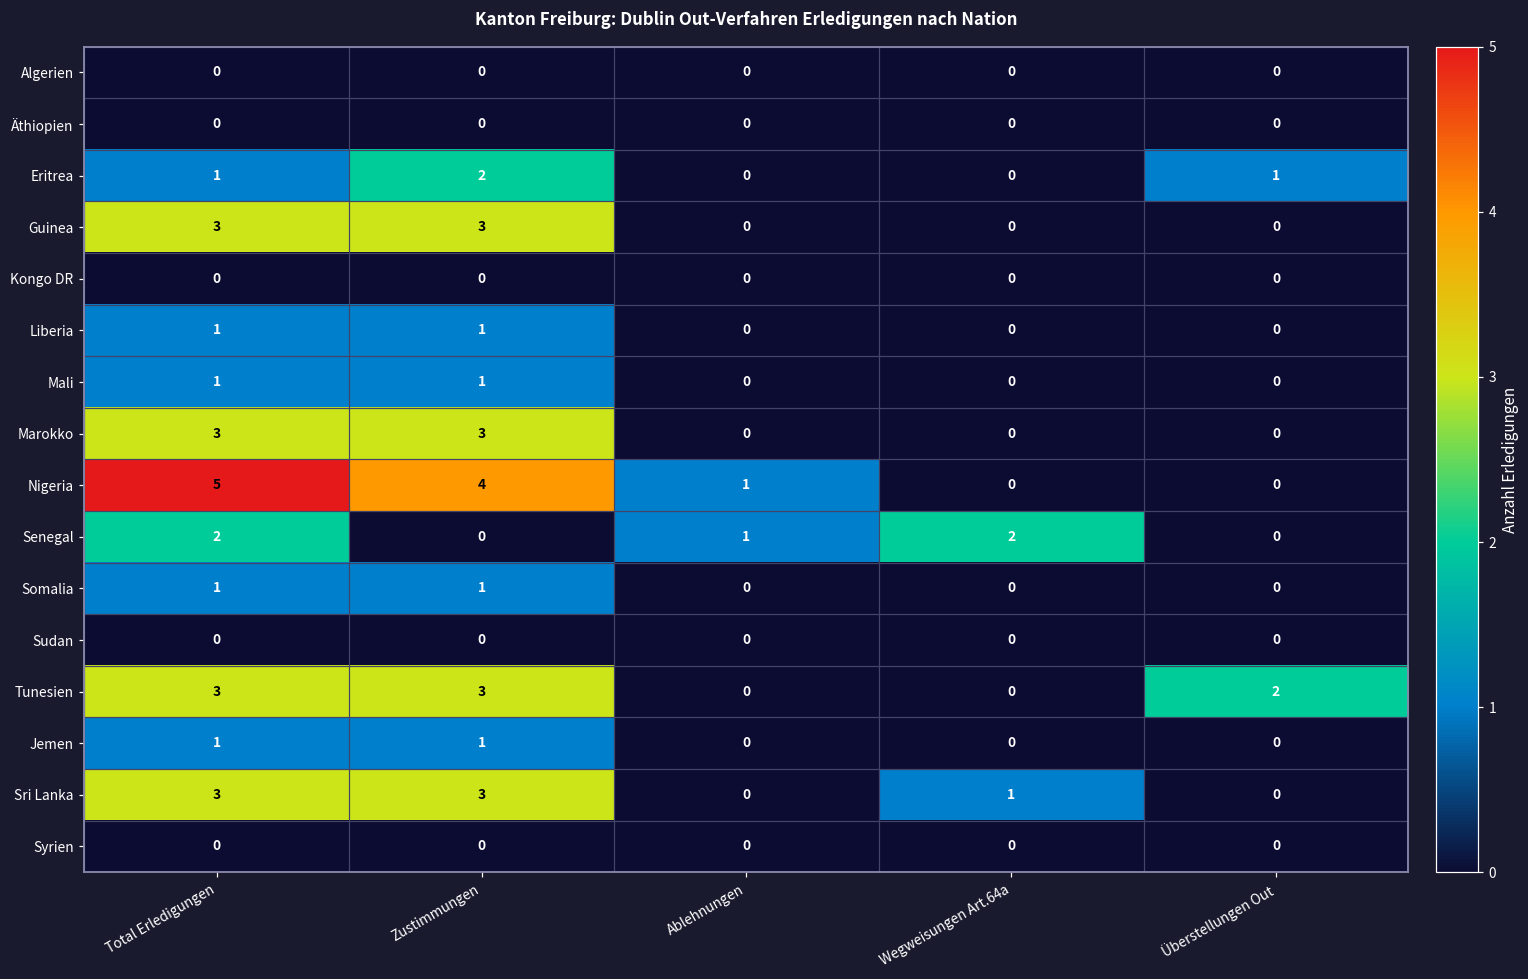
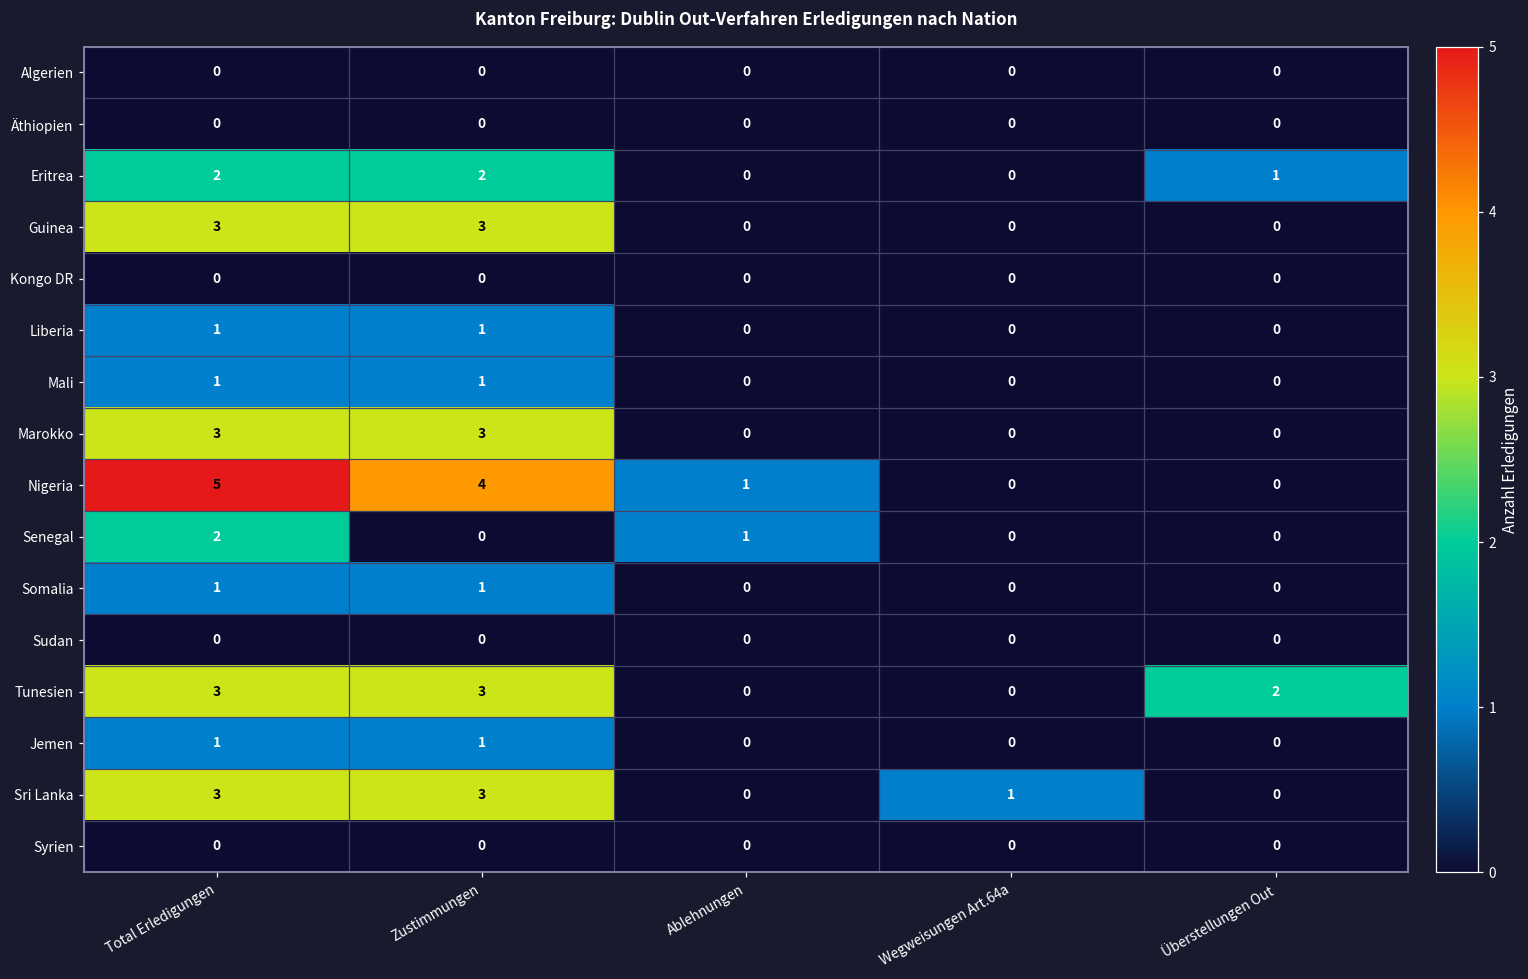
  {
    "Algerien": {
      "Total Erledigungen": 0,
      "Zustimmungen": 0,
      "Ablehnungen": 0,
      "Wegweisungen Art.64a": 0,
      "Überstellungen Out": 0
    },
    "Äthiopien": {
      "Total Erledigungen": 0,
      "Zustimmungen": 0,
      "Ablehnungen": 0,
      "Wegweisungen Art.64a": 0,
      "Überstellungen Out": 0
    },
    "Eritrea": {
-     "Total Erledigungen": 1,
+     "Total Erledigungen": 2,
      "Zustimmungen": 2,
      "Ablehnungen": 0,
      "Wegweisungen Art.64a": 0,
      "Überstellungen Out": 1
    },
    "Guinea": {
      "Total Erledigungen": 3,
      "Zustimmungen": 3,
      "Ablehnungen": 0,
      "Wegweisungen Art.64a": 0,
      "Überstellungen Out": 0
    },
    "Kongo DR": {
      "Total Erledigungen": 0,
      "Zustimmungen": 0,
      "Ablehnungen": 0,
      "Wegweisungen Art.64a": 0,
      "Überstellungen Out": 0
    },
    "Liberia": {
      "Total Erledigungen": 1,
      "Zustimmungen": 1,
      "Ablehnungen": 0,
      "Wegweisungen Art.64a": 0,
      "Überstellungen Out": 0
    },
    "Mali": {
      "Total Erledigungen": 1,
      "Zustimmungen": 1,
      "Ablehnungen": 0,
      "Wegweisungen Art.64a": 0,
      "Überstellungen Out": 0
    },
    "Marokko": {
      "Total Erledigungen": 3,
      "Zustimmungen": 3,
      "Ablehnungen": 0,
      "Wegweisungen Art.64a": 0,
      "Überstellungen Out": 0
    },
    "Nigeria": {
      "Total Erledigungen": 5,
      "Zustimmungen": 4,
      "Ablehnungen": 1,
      "Wegweisungen Art.64a": 0,
      "Überstellungen Out": 0
    },
    "Senegal": {
      "Total Erledigungen": 2,
      "Zustimmungen": 0,
      "Ablehnungen": 1,
-     "Wegweisungen Art.64a": 2,
+     "Wegweisungen Art.64a": 0,
      "Überstellungen Out": 0
    },
    "Somalia": {
      "Total Erledigungen": 1,
      "Zustimmungen": 1,
      "Ablehnungen": 0,
      "Wegweisungen Art.64a": 0,
      "Überstellungen Out": 0
    },
    "Sudan": {
      "Total Erledigungen": 0,
      "Zustimmungen": 0,
      "Ablehnungen": 0,
      "Wegweisungen Art.64a": 0,
      "Überstellungen Out": 0
    },
    "Tunesien": {
      "Total Erledigungen": 3,
      "Zustimmungen": 3,
      "Ablehnungen": 0,
      "Wegweisungen Art.64a": 0,
      "Überstellungen Out": 2
    },
    "Jemen": {
      "Total Erledigungen": 1,
      "Zustimmungen": 1,
      "Ablehnungen": 0,
      "Wegweisungen Art.64a": 0,
      "Überstellungen Out": 0
    },
    "Sri Lanka": {
      "Total Erledigungen": 3,
      "Zustimmungen": 3,
      "Ablehnungen": 0,
      "Wegweisungen Art.64a": 1,
      "Überstellungen Out": 0
    },
    "Syrien": {
      "Total Erledigungen": 0,
      "Zustimmungen": 0,
      "Ablehnungen": 0,
      "Wegweisungen Art.64a": 0,
      "Überstellungen Out": 0
    }
  }
